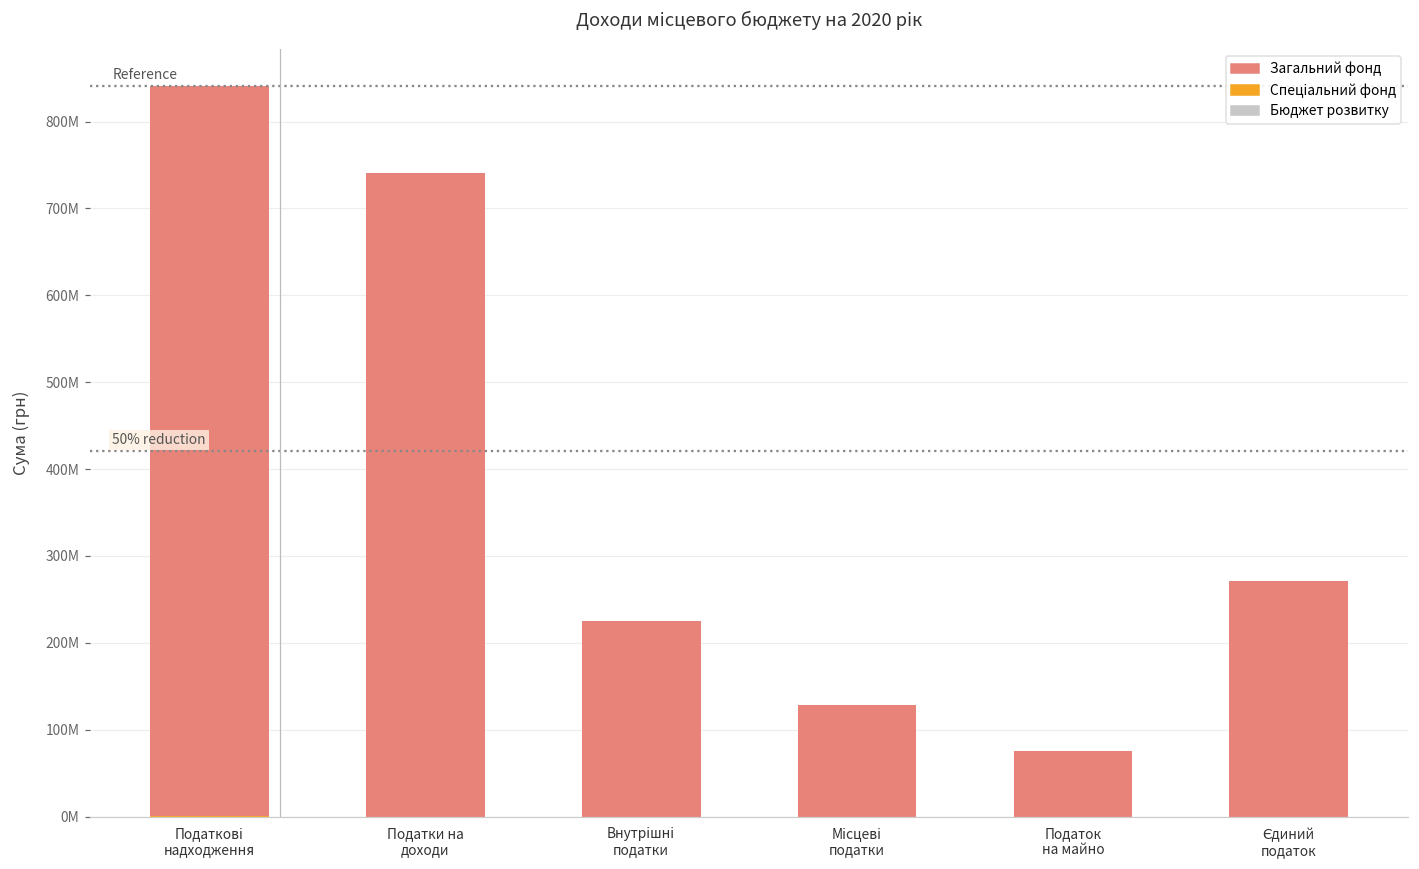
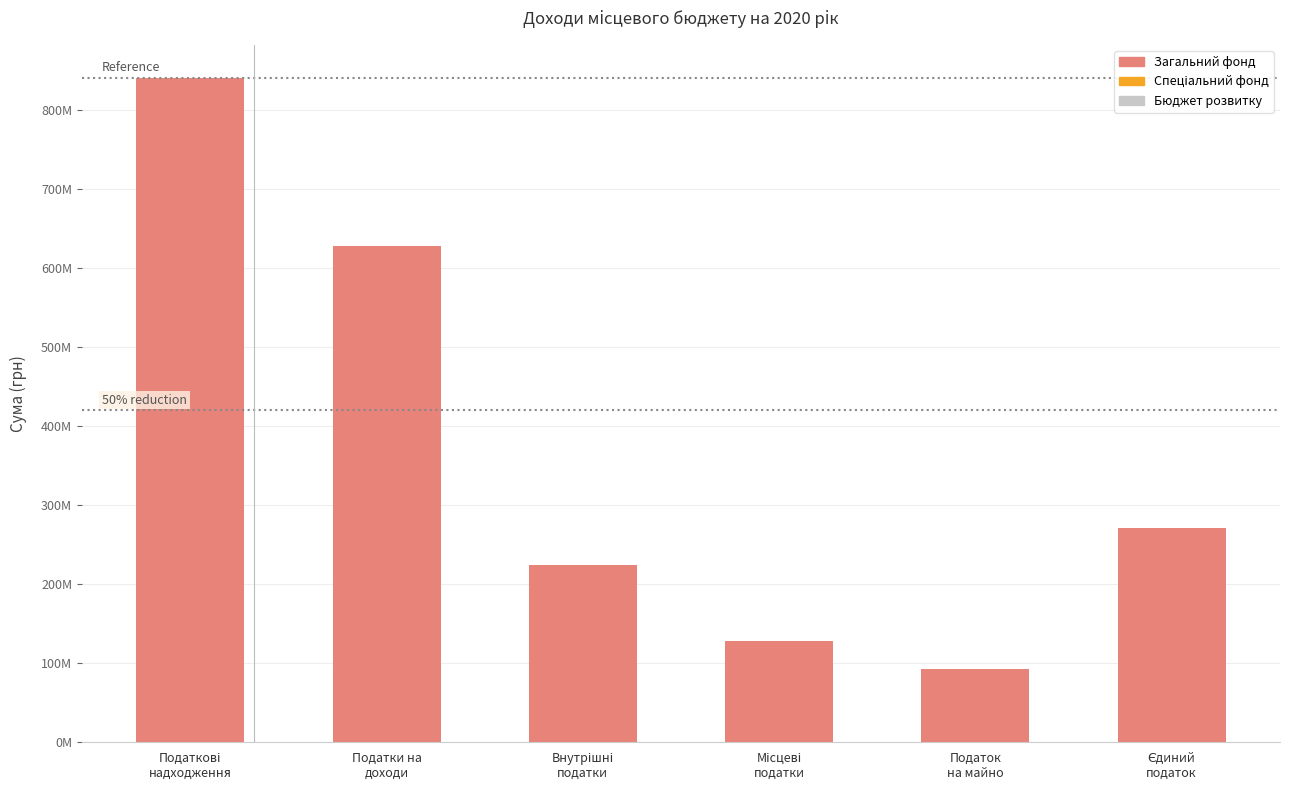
  {
    "Спеціальний фонд": {
      "Податкові надходження": 0,
      "Податки на доходи": 0,
      "Внутрішні податки": 0,
      "Місцеві податки": 0,
      "Податок на майно": 0,
      "Єдиний податок": 0
    },
    "Загальний фонд": {
-     "Податки на доходи": 740000000,
-     "Податок на майно": 80000000
+     "Податки на доходи": 630000000,
+     "Податок на майно": 90000000
    }
  }
